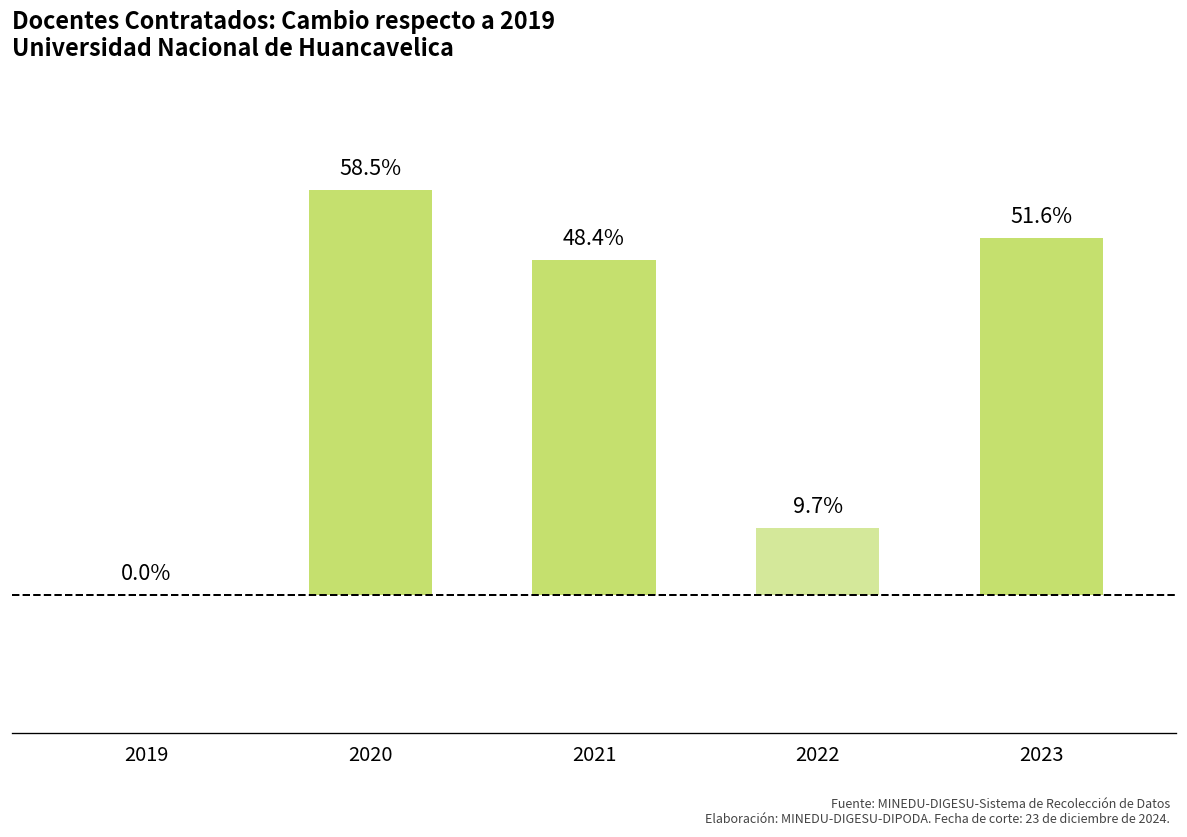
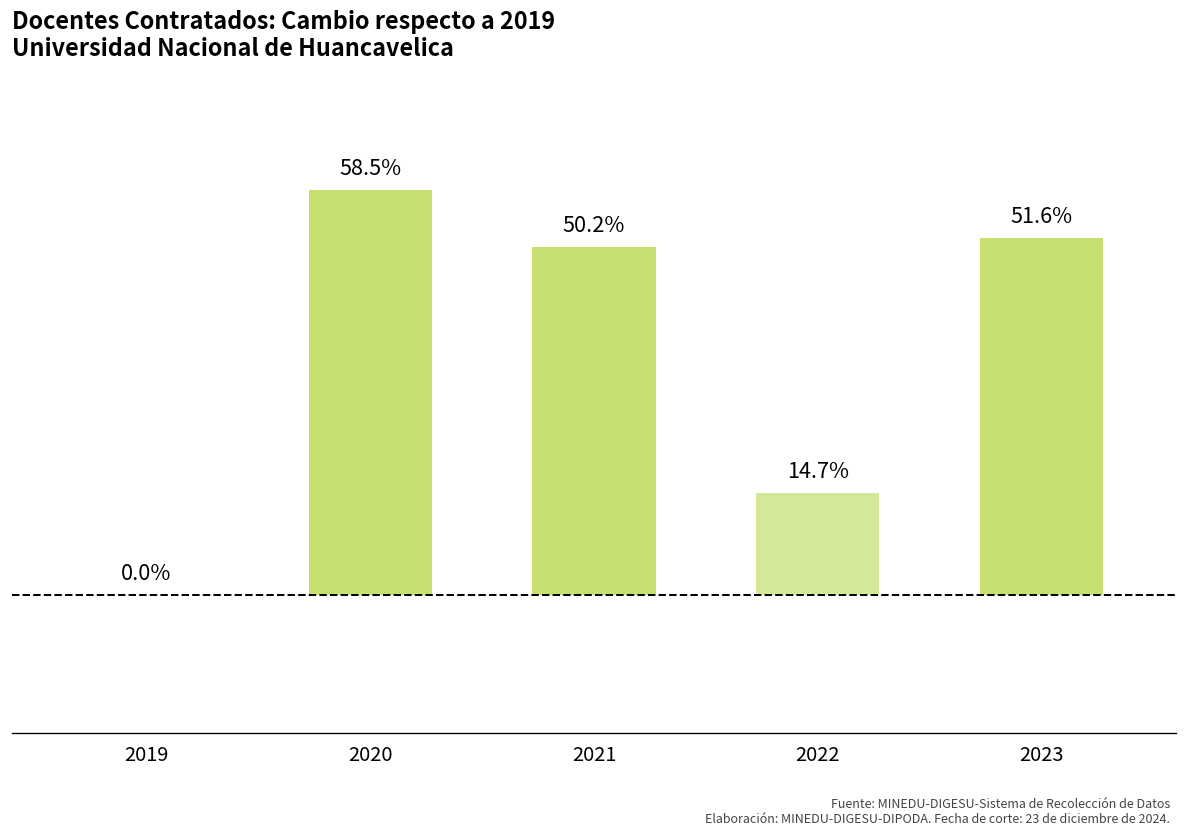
  {
    "2019": "0.0%",
    "2020": "58.5%",
-   "2021": "48.4%",
-   "2022": "9.7%",
+   "2021": "50.2%",
+   "2022": "14.7%",
    "2023": "51.6%"
  }
